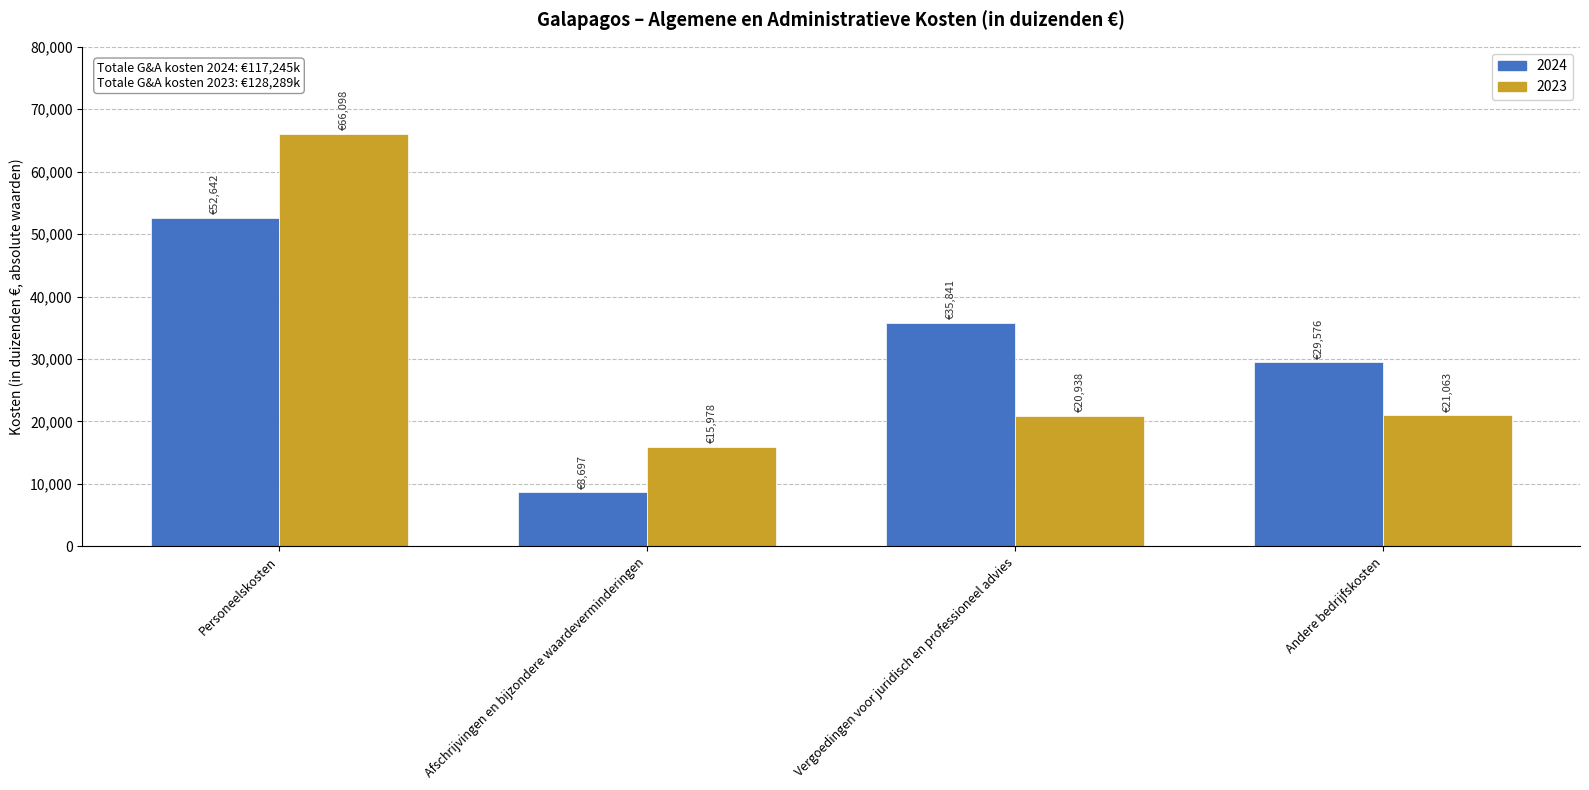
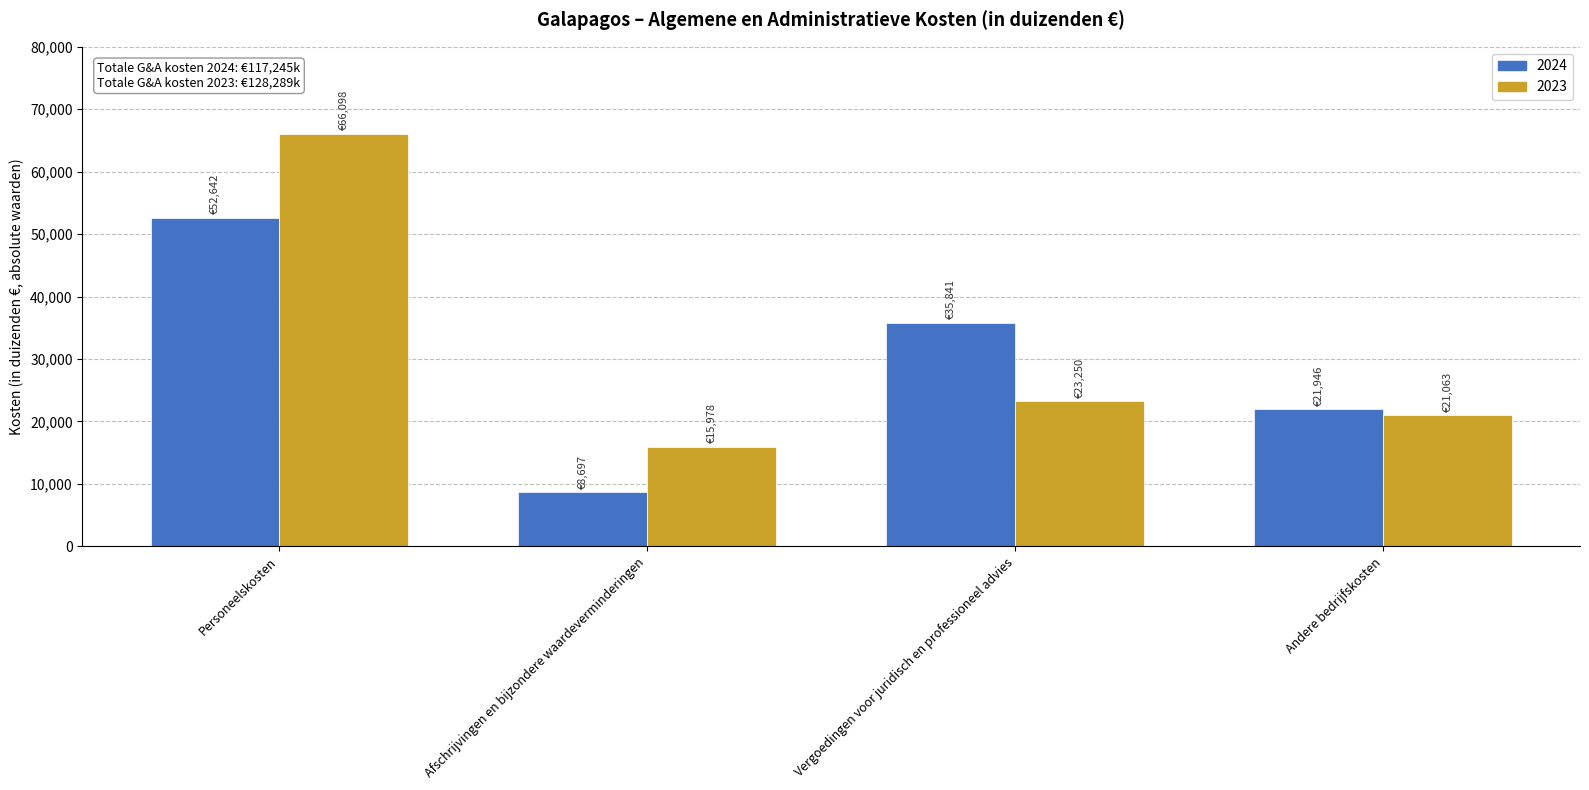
  {
    "2024": {
      "Personeelskosten": "€52,642",
      "Afschrijvingen en bijzondere waardeverminderingen": "€8,697",
      "Vergoedingen voor juridisch en professioneel advies": "€35,841",
-     "Andere bedrijfskosten": "€29,576"
+     "Andere bedrijfskosten": "€21,946"
    },
    "2023": {
      "Personeelskosten": "€66,098",
      "Afschrijvingen en bijzondere waardeverminderingen": "€15,978",
-     "Vergoedingen voor juridisch en professioneel advies": "€20,938",
+     "Vergoedingen voor juridisch en professioneel advies": "€23,250",
      "Andere bedrijfskosten": "€21,063"
    }
  }
